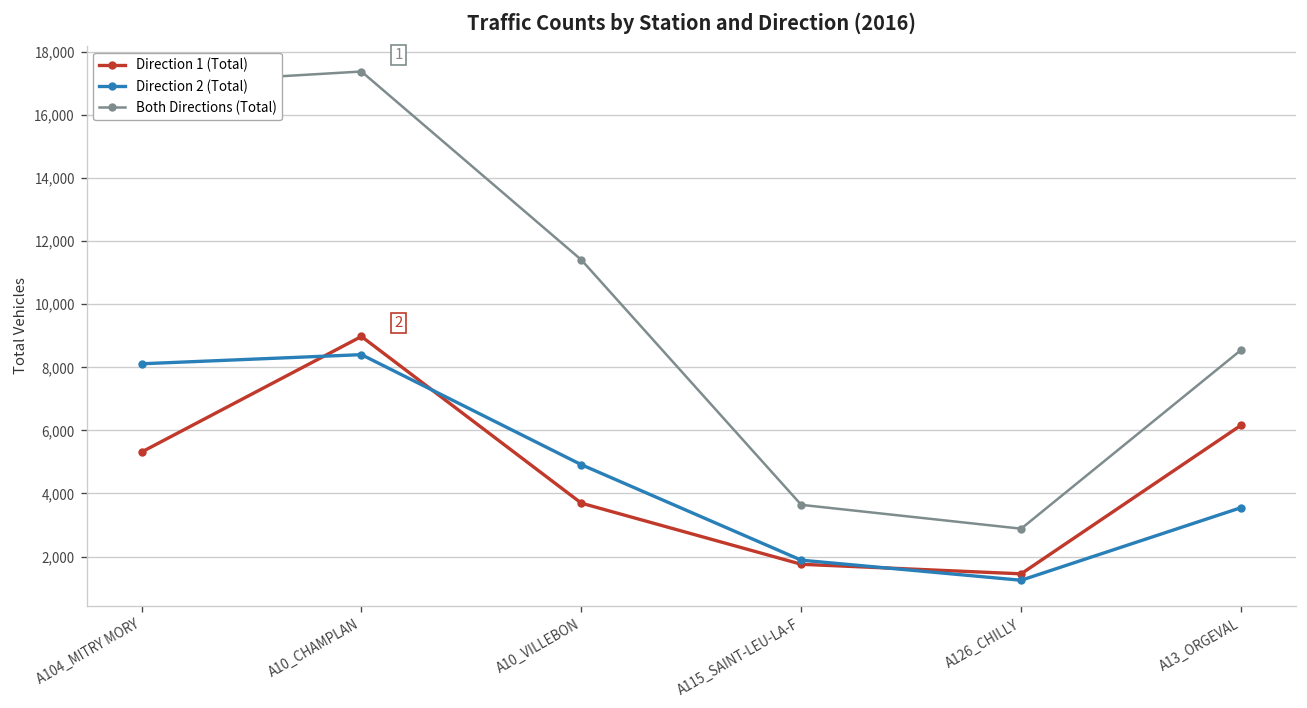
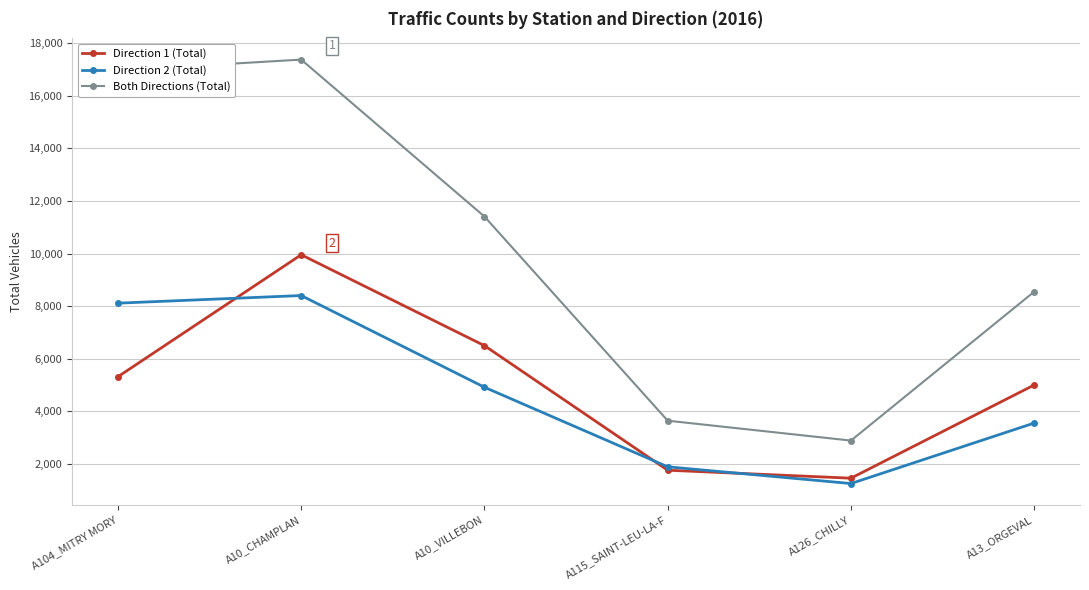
  {
    "Direction 1 (Total)": {
      "A104_MITRY MORY": "5,300",
-     "A10_CHAMPLAN": "9,000",
-     "A10_VILLEBON": "3,700",
+     "A10_CHAMPLAN": "10,000",
+     "A10_VILLEBON": "6,500",
      "A115_SAINT-LEU-LA-F": "1,800",
      "A126_CHILLY": "1,500",
-     "A13_ORGEVAL": "6,200"
+     "A13_ORGEVAL": "5,000"
    },
    "Direction 2 (Total)": {
      "A104_MITRY MORY": "8,100",
      "A10_CHAMPLAN": "8,400",
      "A10_VILLEBON": "4,900",
      "A115_SAINT-LEU-LA-F": "1,900",
      "A126_CHILLY": "1,200",
      "A13_ORGEVAL": "3,600"
    },
    "Both Directions (Total)": {
      "A10_CHAMPLAN": "17,400",
      "A10_VILLEBON": "11,400",
      "A115_SAINT-LEU-LA-F": "3,600",
      "A126_CHILLY": "2,900",
      "A13_ORGEVAL": "8,500"
    }
  }
